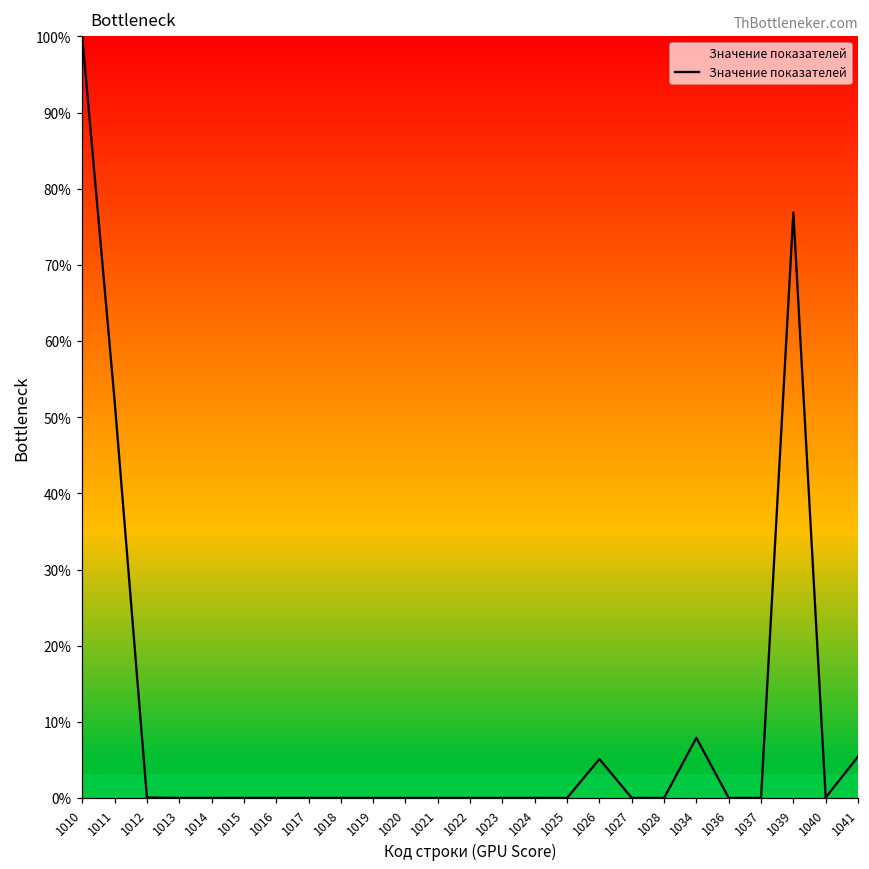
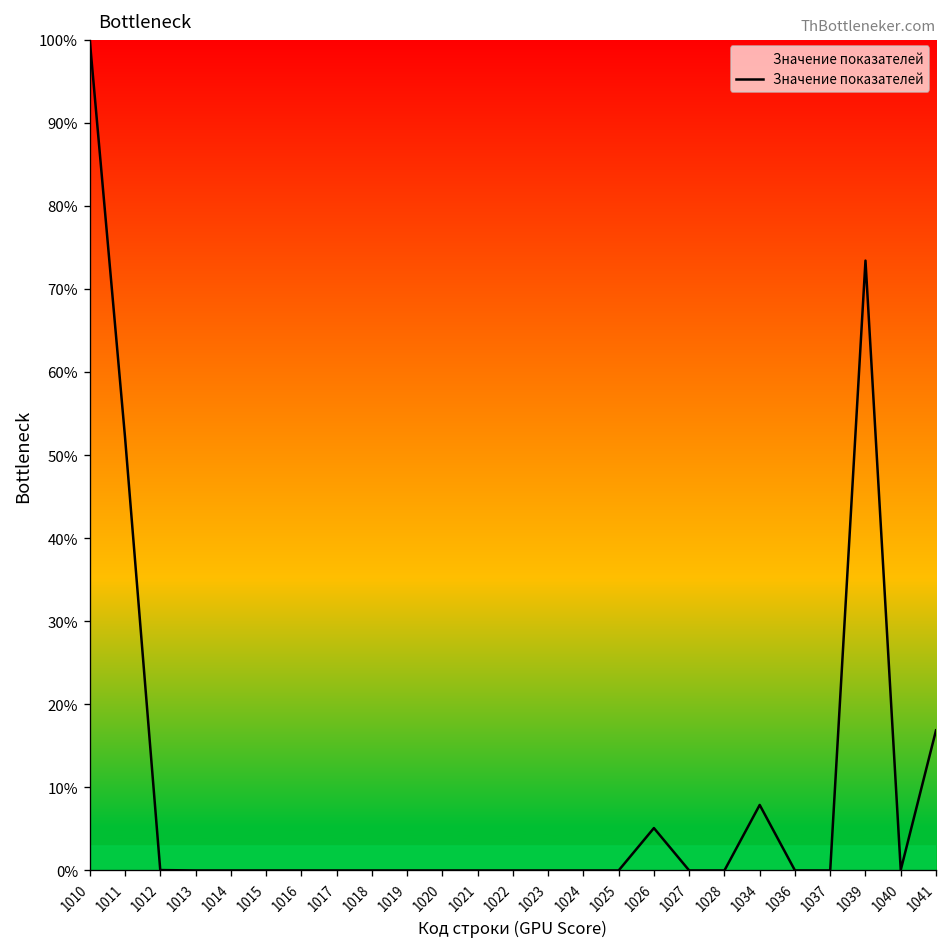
  {
    "1010": "100%",
    "1011": "52%",
    "1026": "5%",
    "1034": "8%",
-   "1039": "77%",
-   "1041": "5%"
+   "1039": "73%",
+   "1041": "17%"
  }
